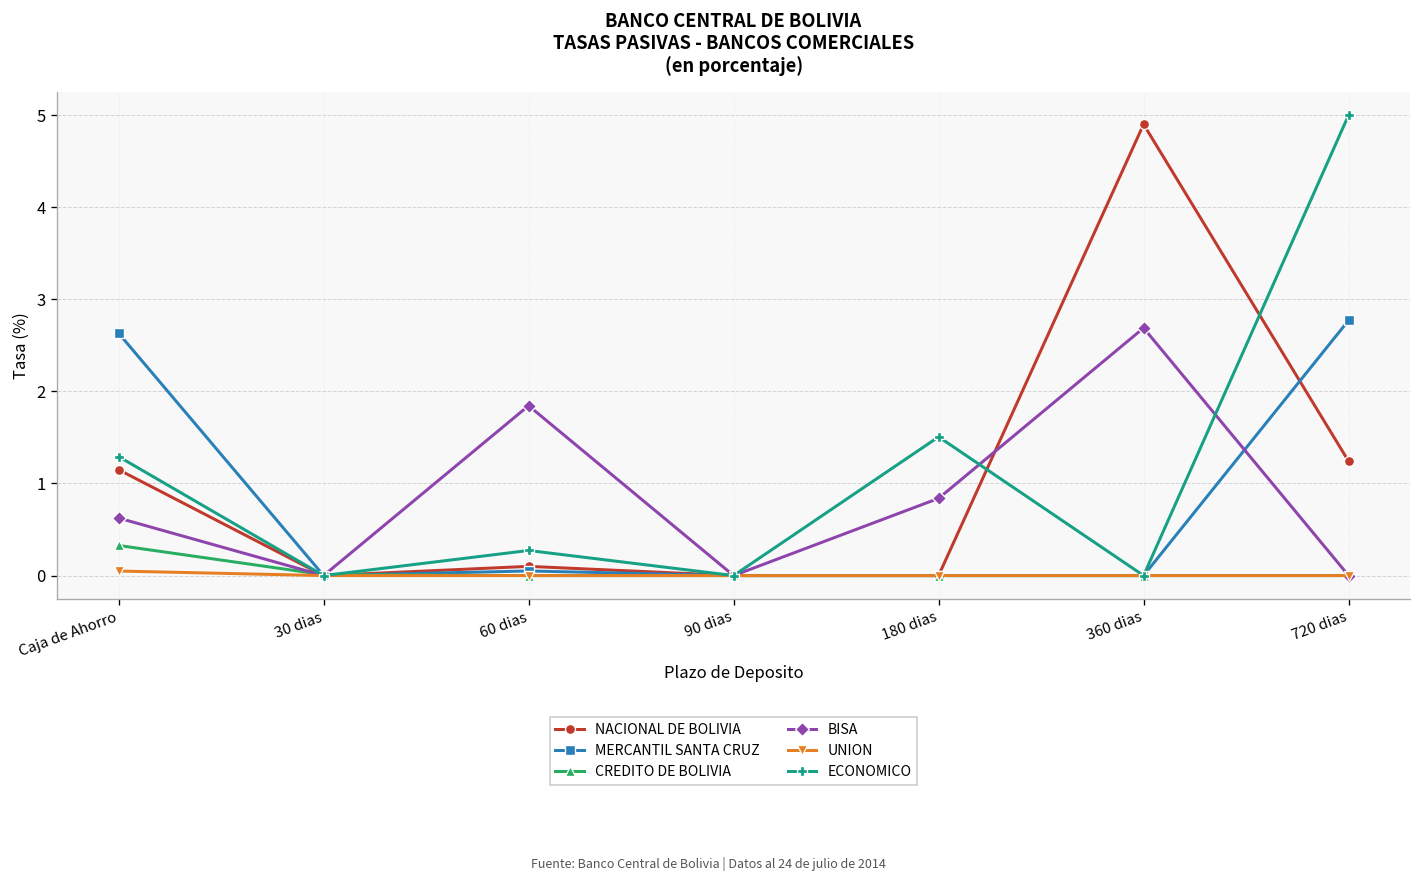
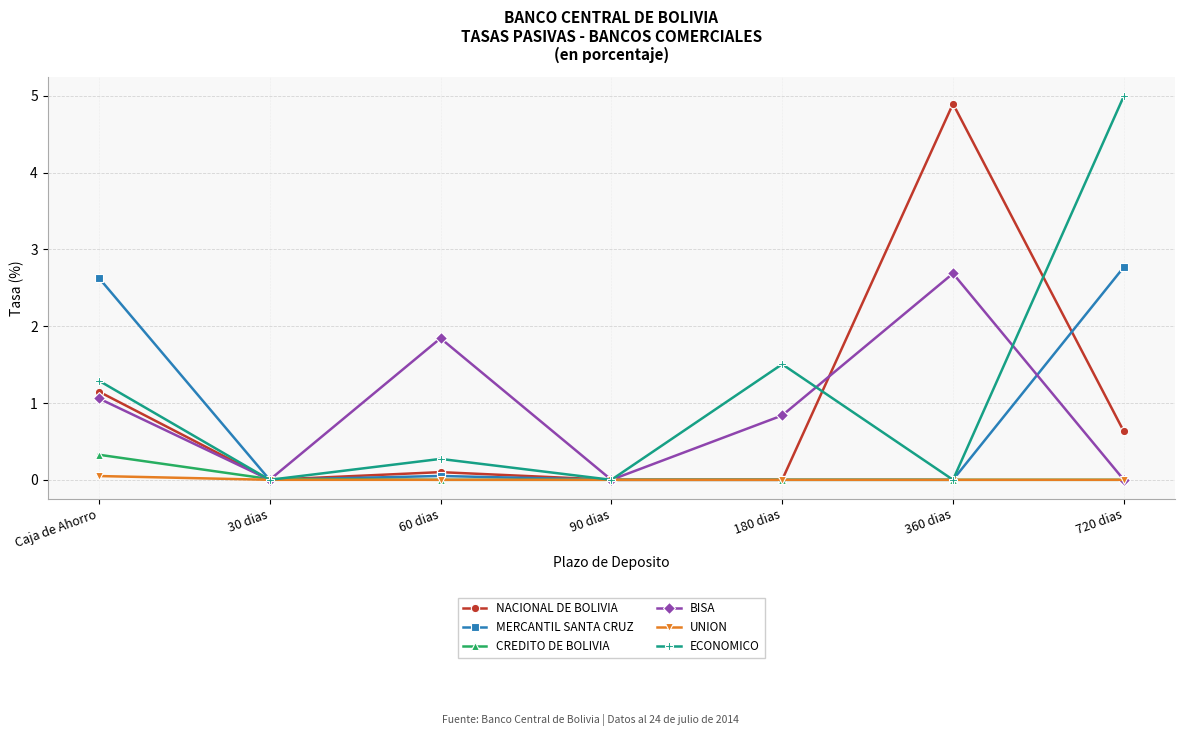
  {
    "NACIONAL DE BOLIVIA": {
      "Caja de Ahorro": 1.1,
      "60 dias": 0.1,
      "360 dias": 4.9,
-     "720 dias": 1.2
+     "720 dias": 0.6
    },
    "MERCANTIL SANTA CRUZ": {
      "Caja de Ahorro": 2.6,
      "60 dias": 0.1,
      "720 dias": 2.8
    },
    "BISA": {
-     "Caja de Ahorro": 0.6,
+     "Caja de Ahorro": 1.1,
      "60 dias": 1.8,
      "180 dias": 0.8,
      "360 dias": 2.7
    },
    "UNION": {
      "Caja de Ahorro": 0.0
    }
  }
